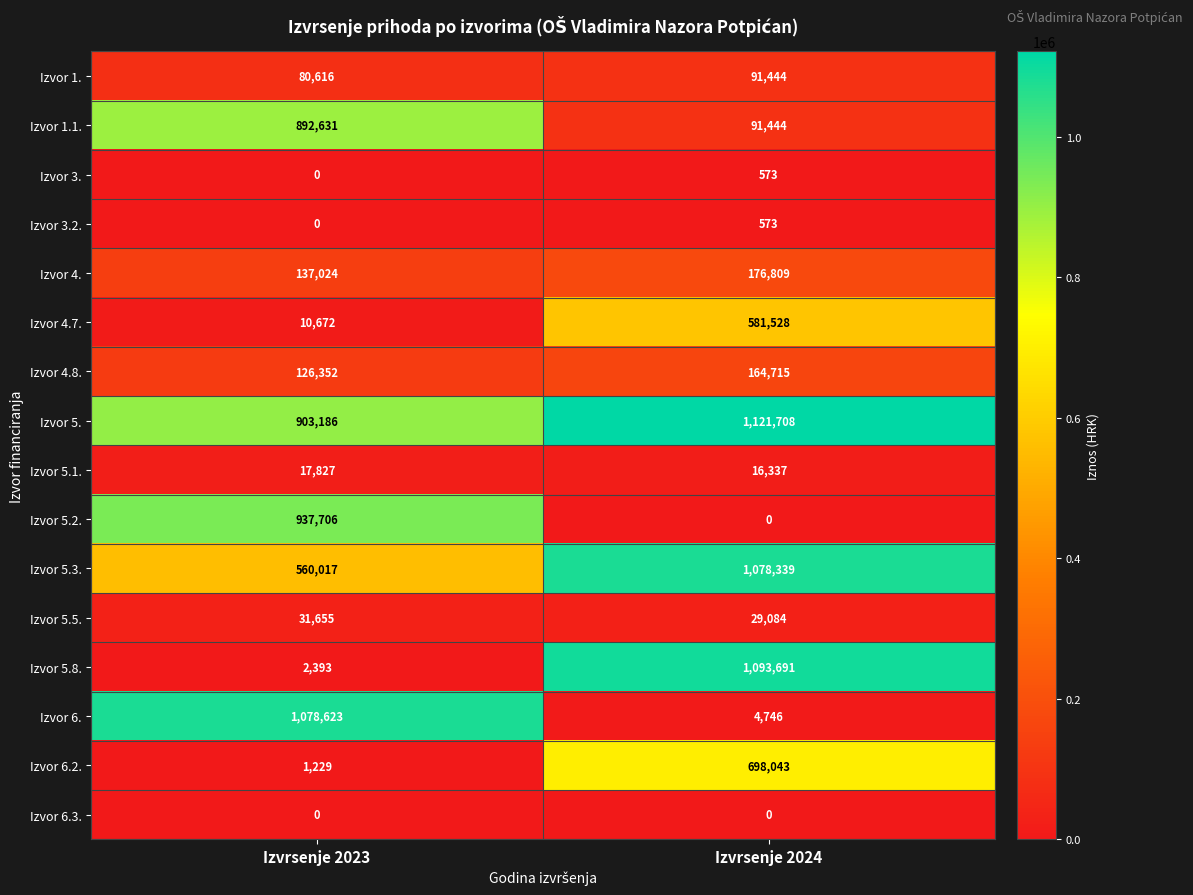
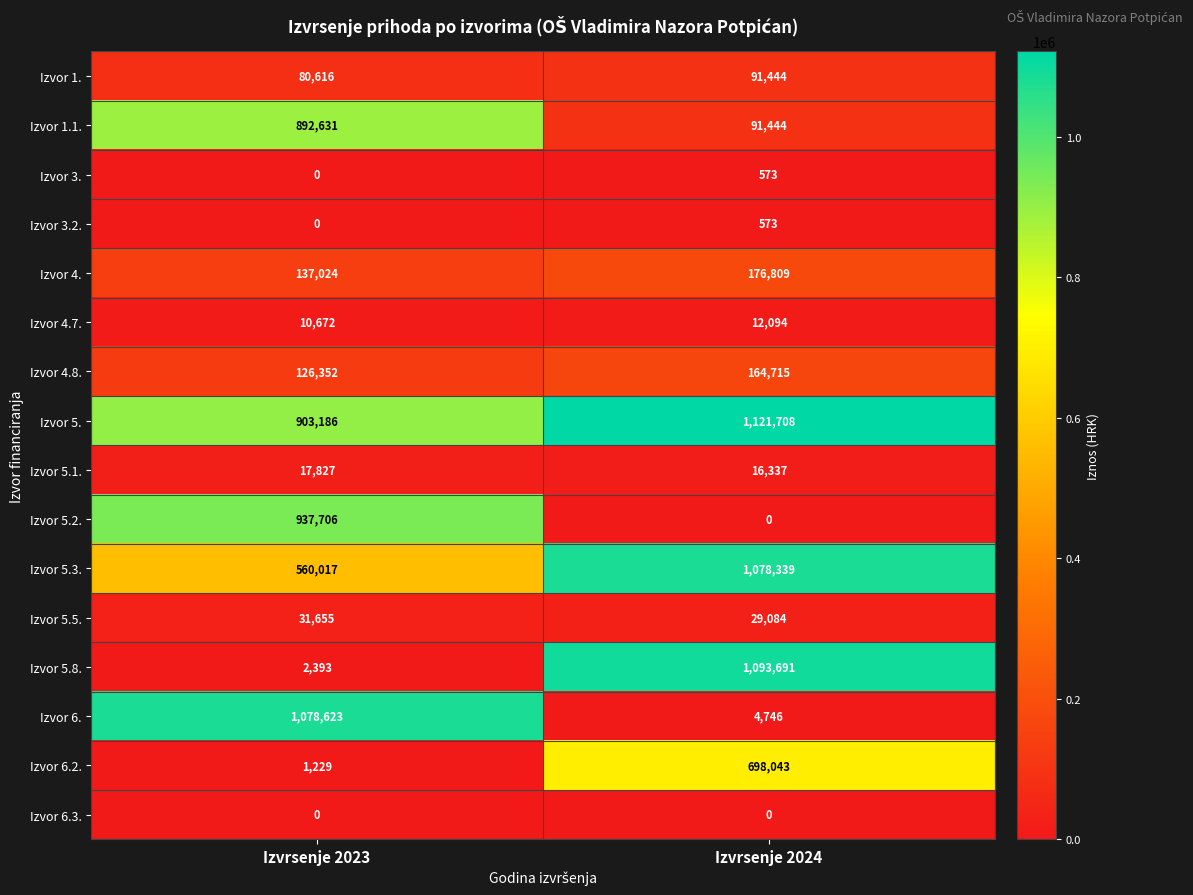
  {
    "Izvor 1.": {
      "Izvrsenje 2023": "80,616",
      "Izvrsenje 2024": "91,444"
    },
    "Izvor 1.1.": {
      "Izvrsenje 2023": "892,631",
      "Izvrsenje 2024": "91,444"
    },
    "Izvor 3.": {
      "Izvrsenje 2023": "0",
      "Izvrsenje 2024": "573"
    },
    "Izvor 3.2.": {
      "Izvrsenje 2023": "0",
      "Izvrsenje 2024": "573"
    },
    "Izvor 4.": {
      "Izvrsenje 2023": "137,024",
      "Izvrsenje 2024": "176,809"
    },
    "Izvor 4.7.": {
      "Izvrsenje 2023": "10,672",
-     "Izvrsenje 2024": "581,528"
+     "Izvrsenje 2024": "12,094"
    },
    "Izvor 4.8.": {
      "Izvrsenje 2023": "126,352",
      "Izvrsenje 2024": "164,715"
    },
    "Izvor 5.": {
      "Izvrsenje 2023": "903,186",
      "Izvrsenje 2024": "1,121,708"
    },
    "Izvor 5.1.": {
      "Izvrsenje 2023": "17,827",
      "Izvrsenje 2024": "16,337"
    },
    "Izvor 5.2.": {
      "Izvrsenje 2023": "937,706",
      "Izvrsenje 2024": "0"
    },
    "Izvor 5.3.": {
      "Izvrsenje 2023": "560,017",
      "Izvrsenje 2024": "1,078,339"
    },
    "Izvor 5.5.": {
      "Izvrsenje 2023": "31,655",
      "Izvrsenje 2024": "29,084"
    },
    "Izvor 5.8.": {
      "Izvrsenje 2023": "2,393",
      "Izvrsenje 2024": "1,093,691"
    },
    "Izvor 6.": {
      "Izvrsenje 2023": "1,078,623",
      "Izvrsenje 2024": "4,746"
    },
    "Izvor 6.2.": {
      "Izvrsenje 2023": "1,229",
      "Izvrsenje 2024": "698,043"
    },
    "Izvor 6.3.": {
      "Izvrsenje 2023": "0",
      "Izvrsenje 2024": "0"
    }
  }
